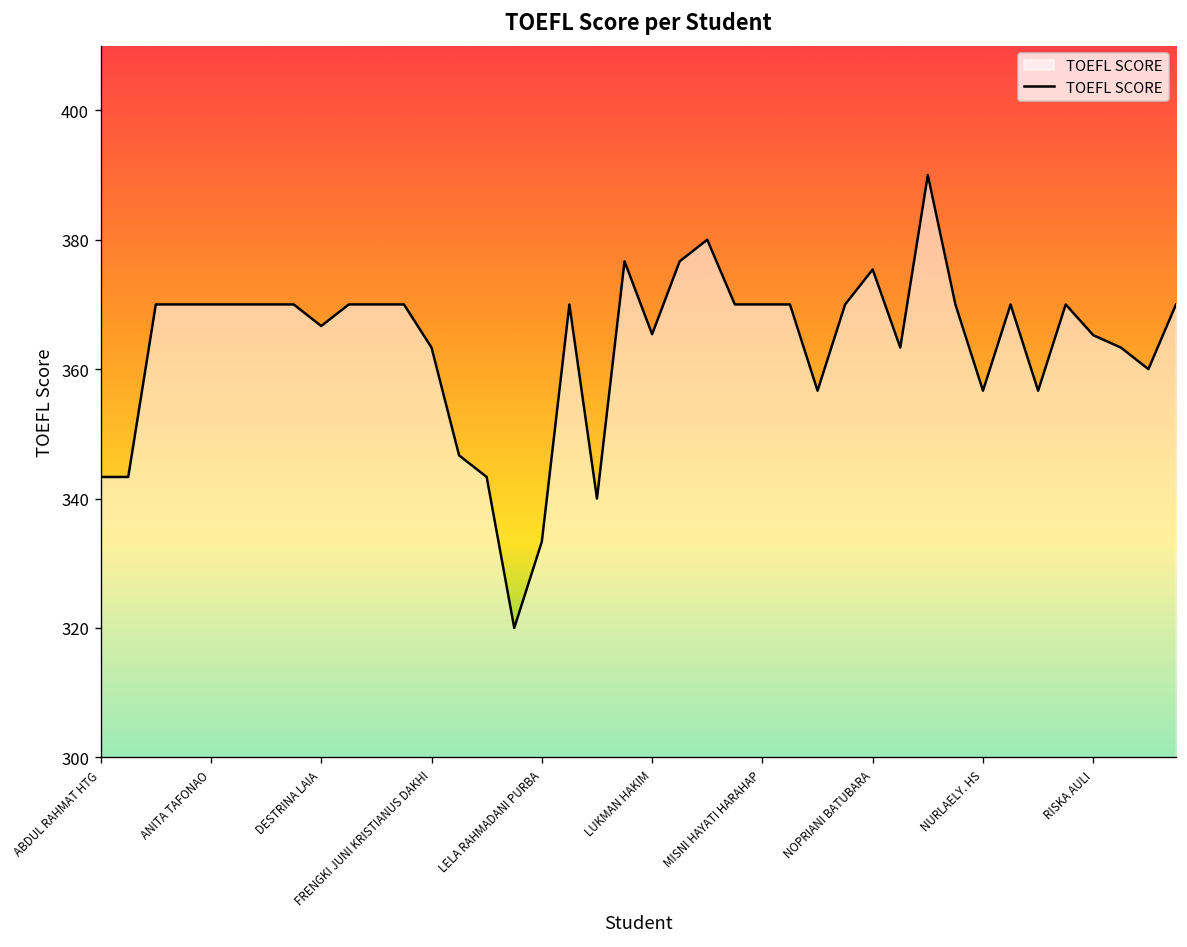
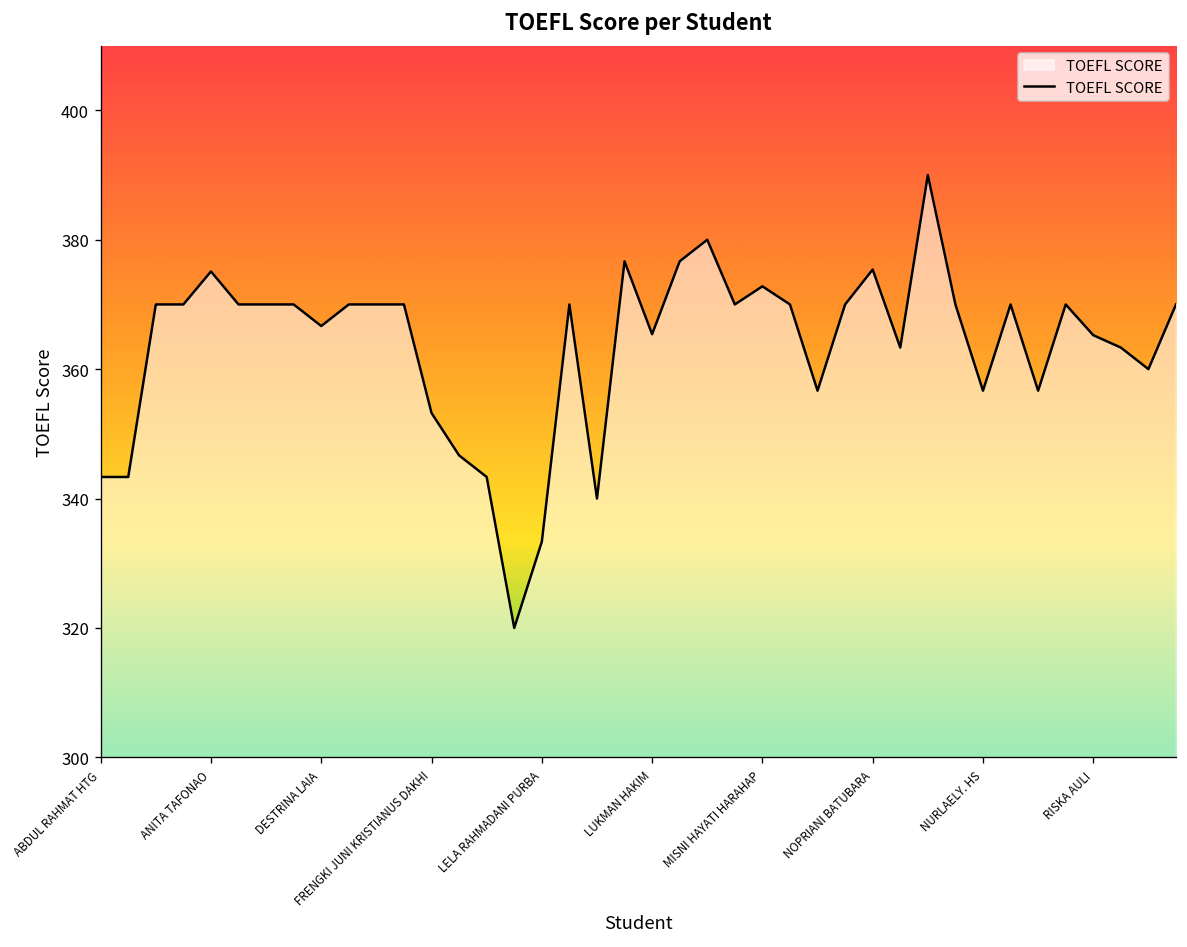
  {
    "ABDUL RAHMAT HTG": 343,
-   "ANITA TAFONAO": 370,
+   "ANITA TAFONAO": 375,
    "DESTRINA LAIA": 367,
-   "FRENGKI JUNI KRISTIANUS DAKHI": 363,
+   "FRENGKI JUNI KRISTIANUS DAKHI": 353,
    "LELA RAHMADANI PURBA": 333,
    "LUKMAN HAKIM": 365,
-   "MISNI HAYATI HARAHAP": 370,
+   "MISNI HAYATI HARAHAP": 373,
    "NOPRIANI BATUBARA": 375,
    "NURLAELY. HS": 357,
    "RISKA AULI": 365
  }
